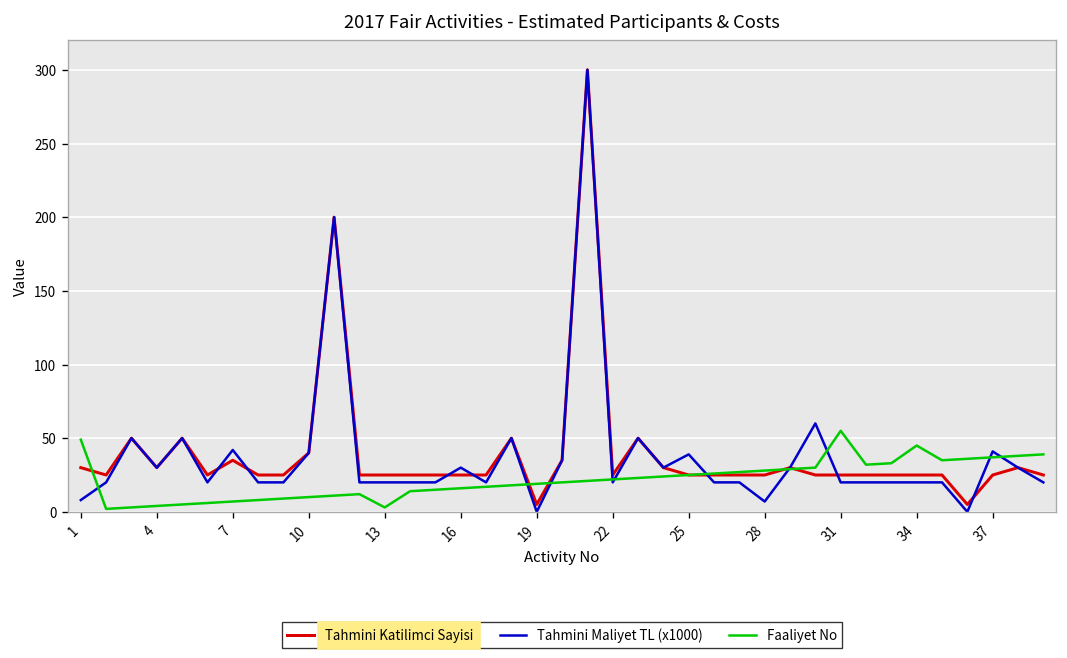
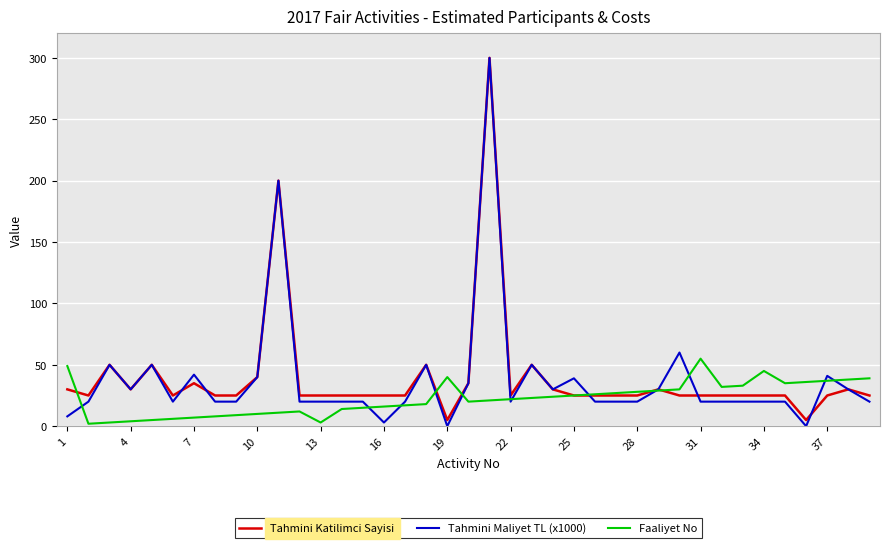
  {
    "Tahmini Katilimci Sayisi": {
      "1": 30,
      "7": 35,
      "13": 25,
      "16": 25,
      "19": 5,
      "22": 25,
      "28": 25,
      "31": 25,
      "34": 25,
      "37": 25
    },
    "Tahmini Maliyet TL (x1000)": {
      "1": 8,
      "7": 42,
      "13": 20,
-     "16": 30,
+     "16": 3,
      "19": 0,
      "25": 39,
-     "28": 7,
+     "28": 20,
      "31": 20,
      "34": 20,
      "37": 41
    },
    "Faaliyet No": {
      "1": 49,
      "4": 4,
      "7": 7,
      "10": 10,
      "13": 3,
      "16": 16,
-     "19": 19,
+     "19": 40,
      "28": 28,
      "31": 55,
      "34": 45,
      "37": 37
    }
  }
